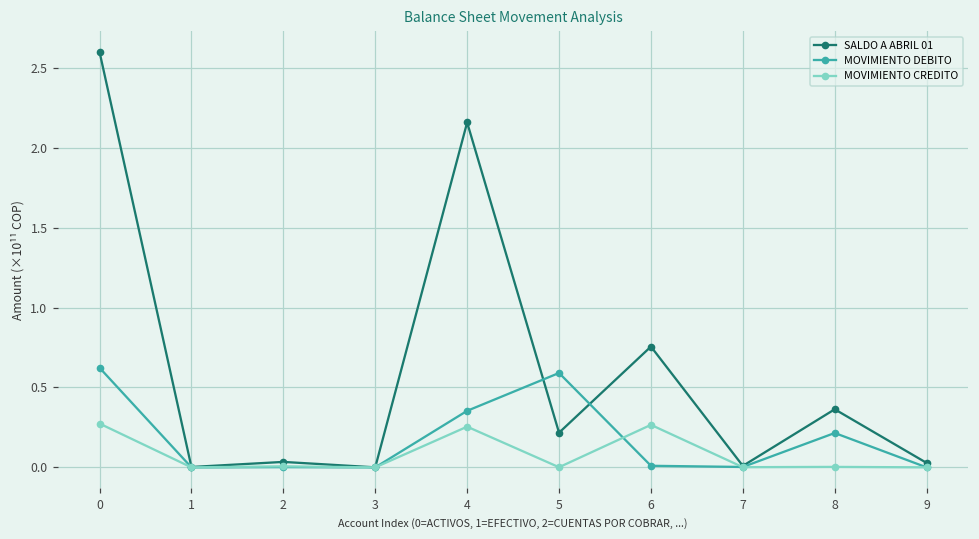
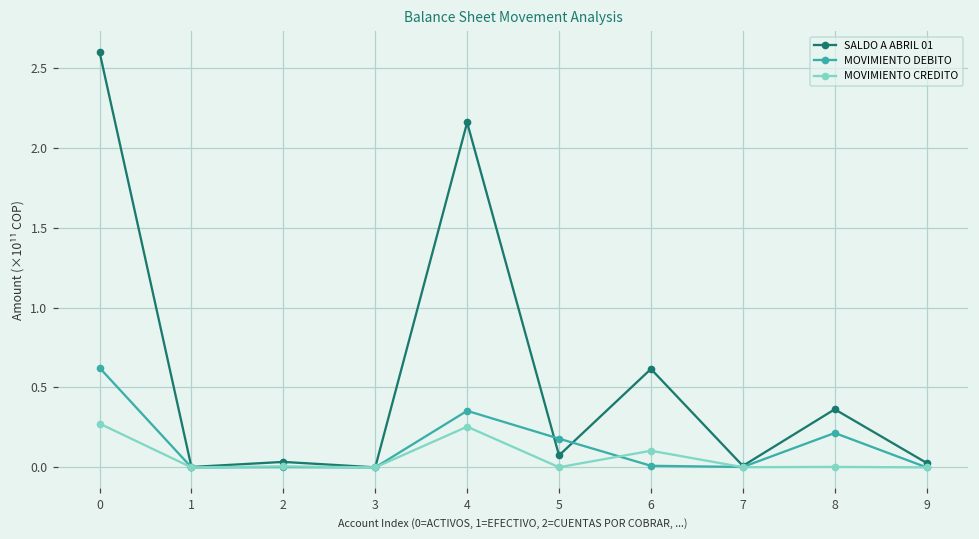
  {
    "SALDO A ABRIL 01": {
      "0": 2.60,
      "2": 0.03,
      "4": 2.16,
-     "5": 0.22,
-     "6": 0.76,
+     "5": 0.07,
+     "6": 0.62,
      "8": 0.36,
      "9": 0.03
    },
    "MOVIMIENTO DEBITO": {
      "0": 0.62,
      "4": 0.35,
-     "5": 0.59,
+     "5": 0.18,
      "6": 0.01,
      "8": 0.22
    },
    "MOVIMIENTO CREDITO": {
      "0": 0.27,
      "4": 0.25,
      "5": 0.00,
-     "6": 0.27,
+     "6": 0.10,
      "8": 0.00
    }
  }
